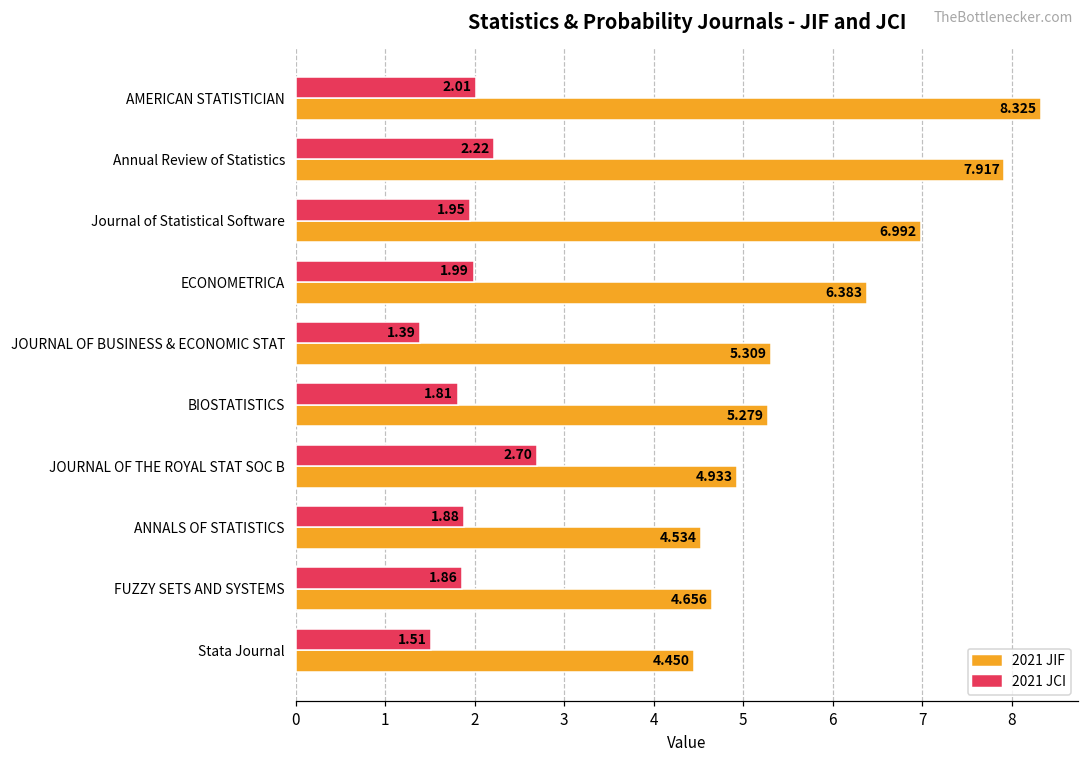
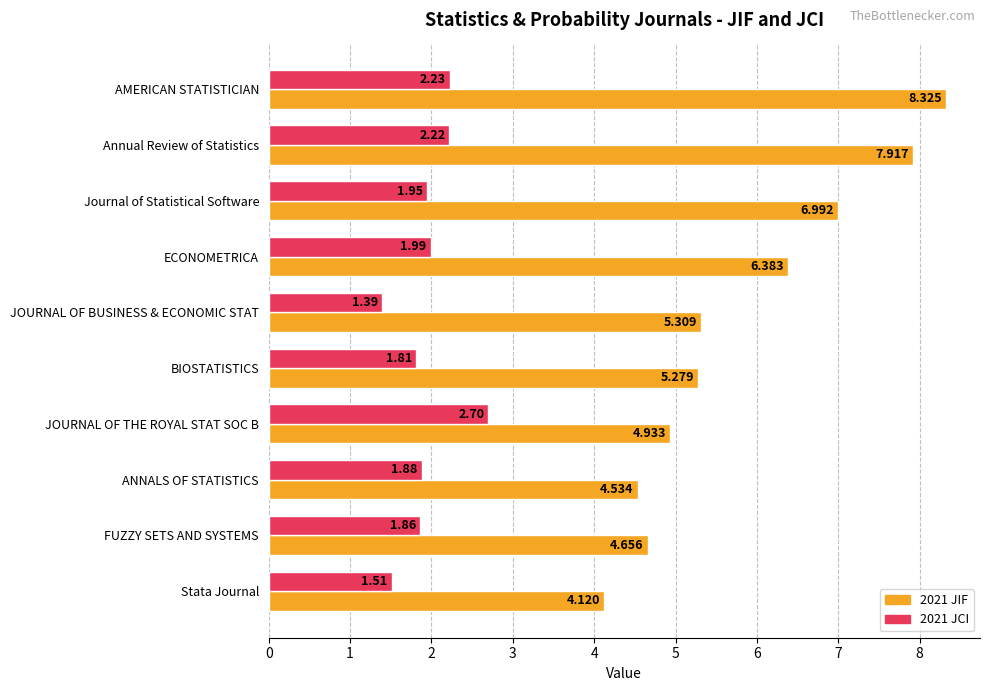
  {
    "2021 JIF": {
      "AMERICAN STATISTICIAN": 8.325,
      "Annual Review of Statistics": 7.917,
      "Journal of Statistical Software": 6.992,
      "ECONOMETRICA": 6.383,
      "JOURNAL OF BUSINESS & ECONOMIC STAT": 5.309,
      "BIOSTATISTICS": 5.279,
      "JOURNAL OF THE ROYAL STAT SOC B": 4.933,
      "ANNALS OF STATISTICS": 4.534,
      "FUZZY SETS AND SYSTEMS": 4.656,
-     "Stata Journal": 4.450
+     "Stata Journal": 4.120
    },
    "2021 JCI": {
-     "AMERICAN STATISTICIAN": 2.01,
+     "AMERICAN STATISTICIAN": 2.23,
      "Annual Review of Statistics": 2.22,
      "Journal of Statistical Software": 1.95,
      "ECONOMETRICA": 1.99,
      "JOURNAL OF BUSINESS & ECONOMIC STAT": 1.39,
      "BIOSTATISTICS": 1.81,
      "JOURNAL OF THE ROYAL STAT SOC B": 2.70,
      "ANNALS OF STATISTICS": 1.88,
      "FUZZY SETS AND SYSTEMS": 1.86,
      "Stata Journal": 1.51
    }
  }
